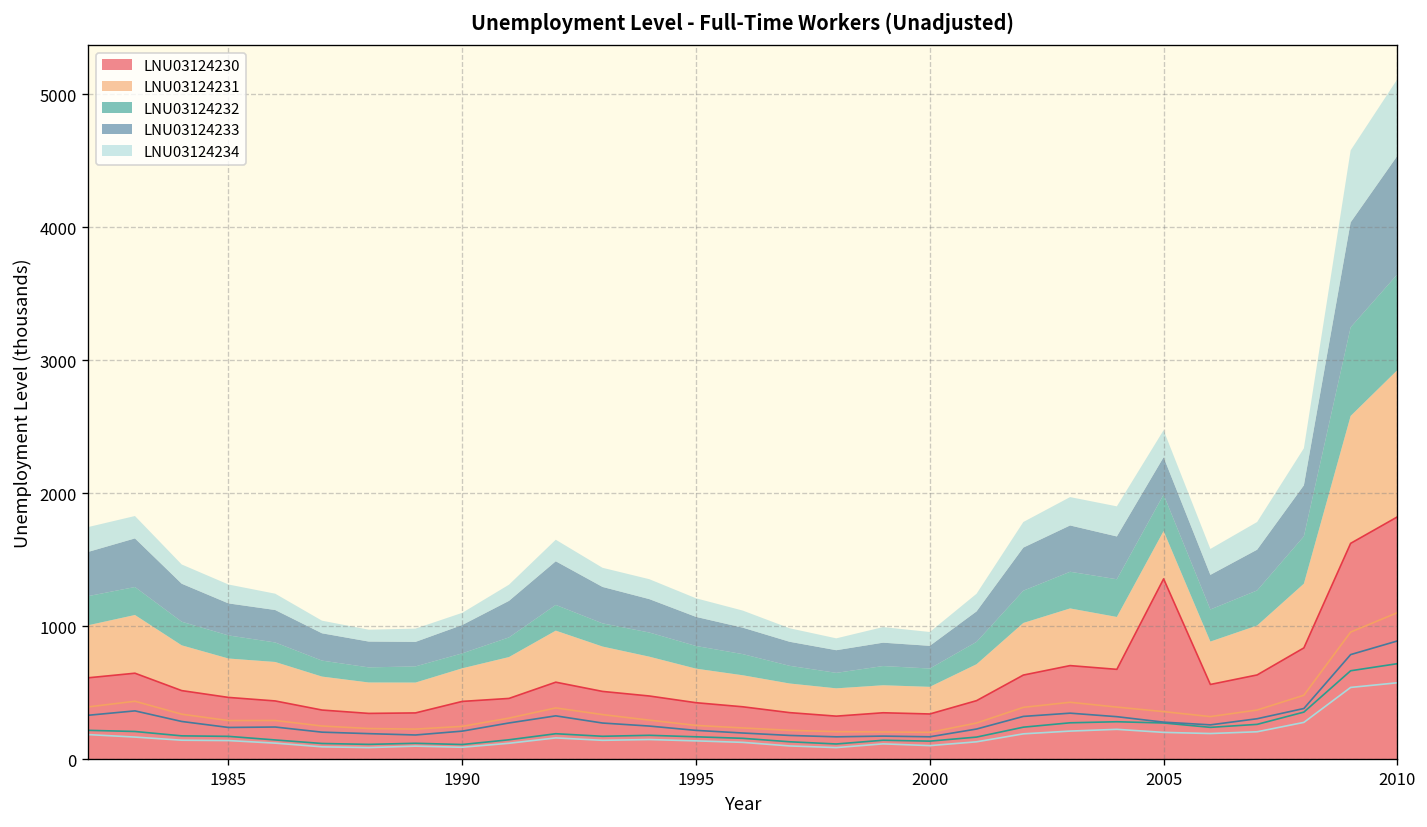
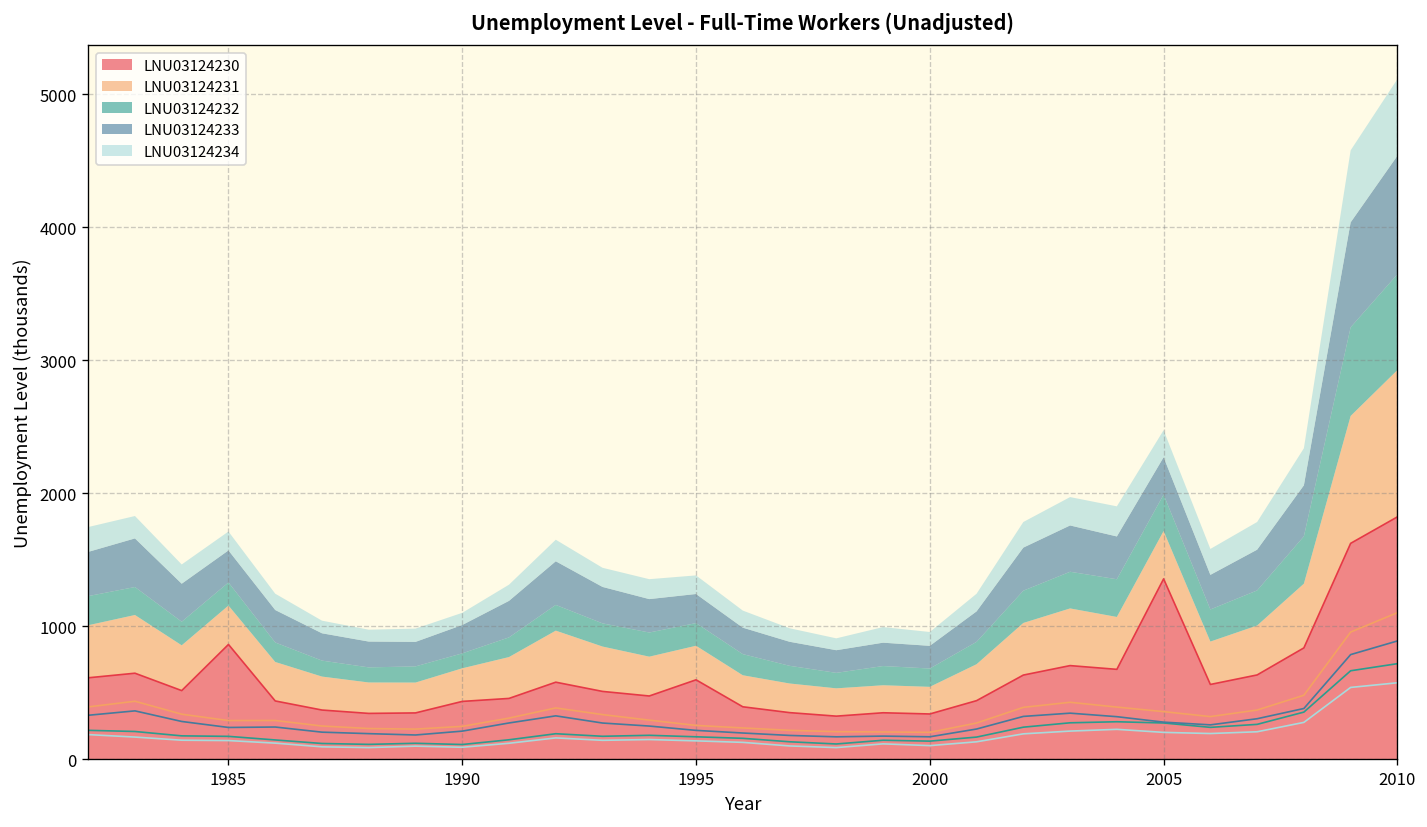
  {
    "LNU03124230": {
-     "1985": 470,
+     "1985": 860,
      "1990": 440,
-     "1995": 430,
+     "1995": 600,
      "2000": 340,
      "2005": 1360,
      "2010": 1820
    }
  }
